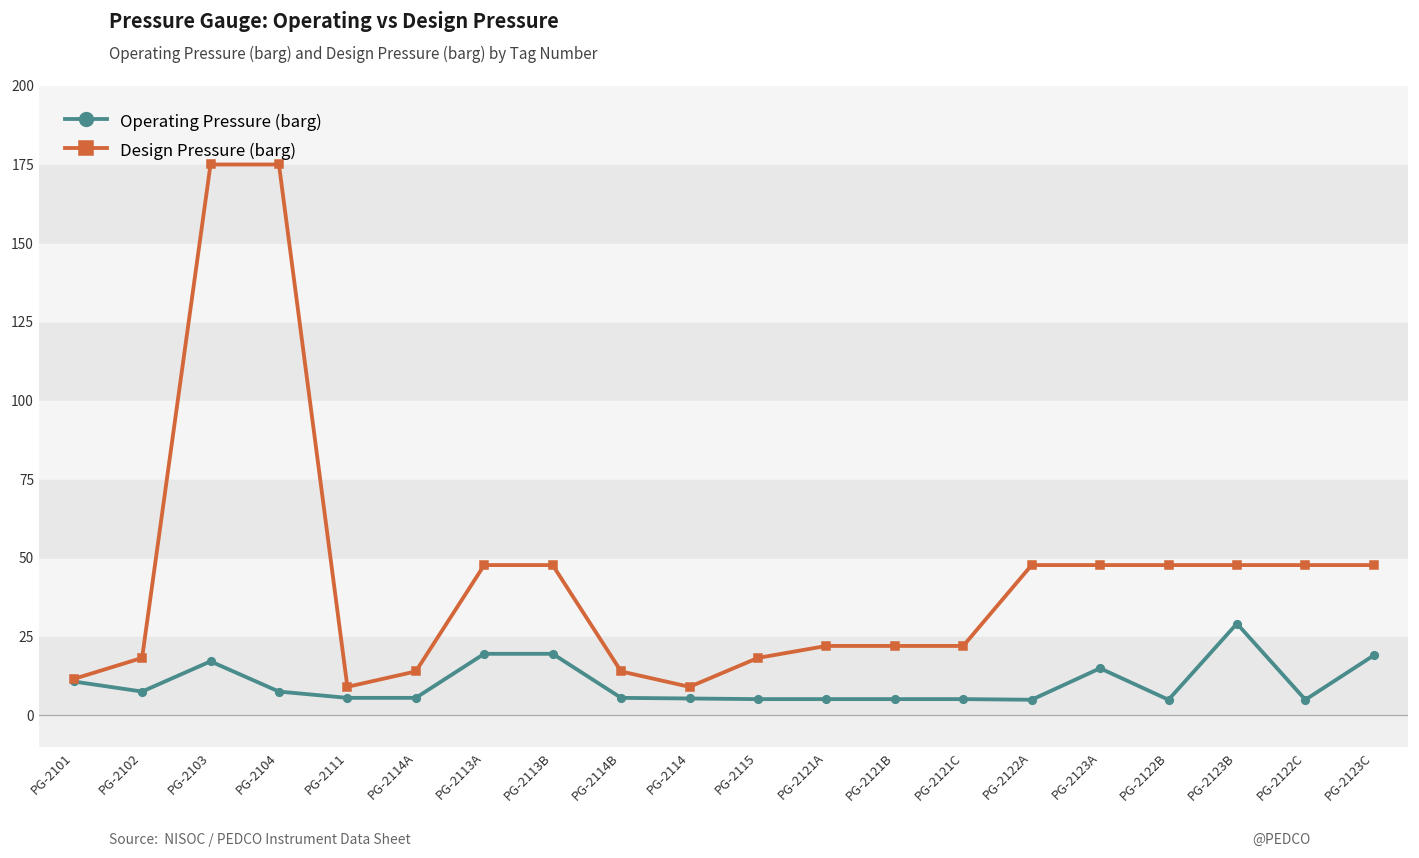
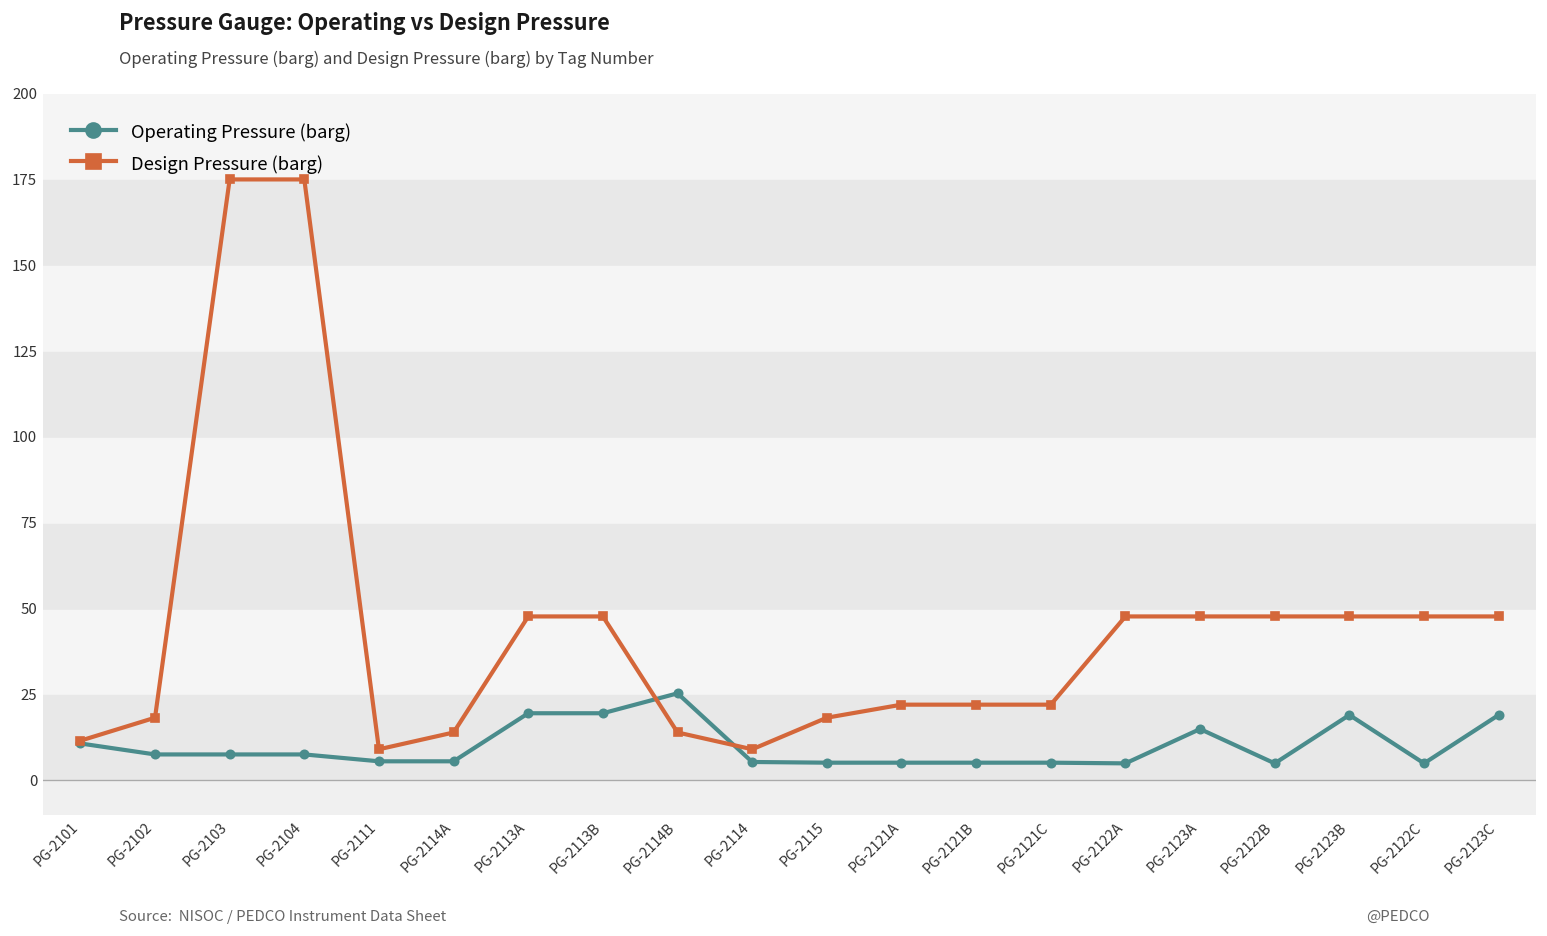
  {
    "Operating Pressure (barg)": {
      "PG-2102": 8,
-     "PG-2103": 17,
+     "PG-2103": 8,
      "PG-2104": 8,
      "PG-2111": 6,
      "PG-2114A": 6,
      "PG-2113A": 20,
      "PG-2113B": 20,
-     "PG-2114B": 6,
+     "PG-2114B": 25,
      "PG-2114": 5,
      "PG-2115": 5,
      "PG-2121A": 5,
      "PG-2121B": 5,
      "PG-2121C": 5,
      "PG-2122A": 5,
      "PG-2123A": 15,
      "PG-2122B": 5,
-     "PG-2123B": 29,
+     "PG-2123B": 19,
      "PG-2122C": 5,
      "PG-2123C": 19
    },
    "Design Pressure (barg)": {
      "PG-2102": 18,
      "PG-2103": 175,
      "PG-2104": 175,
      "PG-2111": 9,
      "PG-2114A": 14,
      "PG-2113A": 48,
      "PG-2113B": 48,
      "PG-2114B": 14,
      "PG-2114": 9,
      "PG-2115": 18,
      "PG-2121A": 22,
      "PG-2121B": 22,
      "PG-2121C": 22,
      "PG-2122A": 48,
      "PG-2123A": 48,
      "PG-2122B": 48,
      "PG-2123B": 48,
      "PG-2122C": 48,
      "PG-2123C": 48
    }
  }
